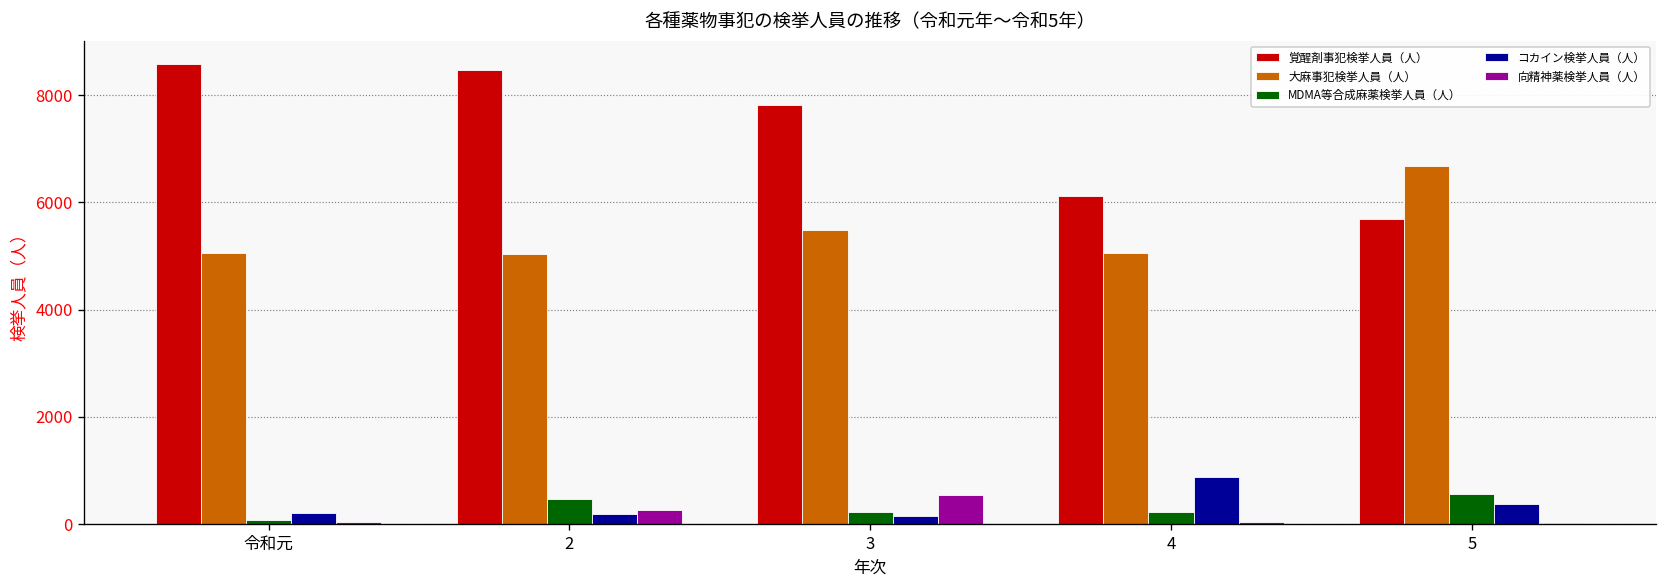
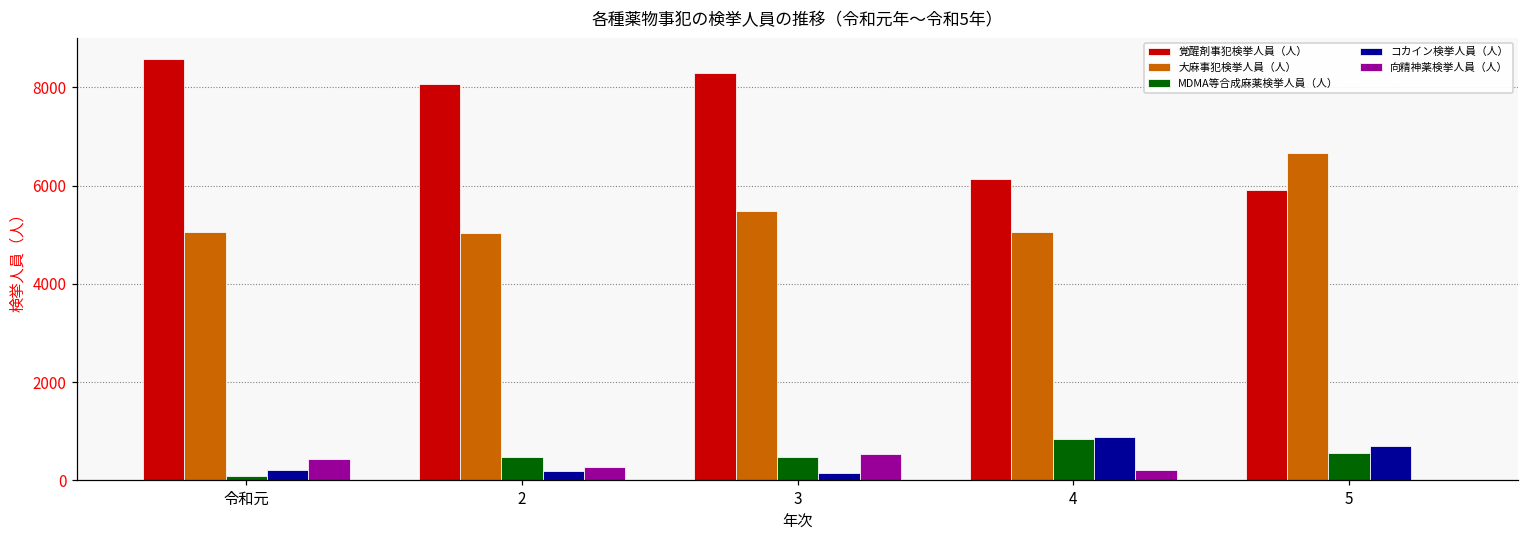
  {
    "覚醒剤事犯検挙人員（人）": {
      "令和元": 8600,
-     "2": 8500,
-     "3": 7800,
+     "2": 8100,
+     "3": 8300,
      "4": 6100,
-     "5": 5700
+     "5": 5900
    },
    "大麻事犯検挙人員（人）": {
      "令和元": 5100,
      "2": 5000,
      "3": 5500,
      "4": 5100,
      "5": 6700
    },
    "MDMA等合成麻薬検挙人員（人）": {
      "令和元": 100,
      "2": 500,
-     "3": 200,
-     "4": 200,
+     "3": 500,
+     "4": 800,
      "5": 600
    },
    "コカイン検挙人員（人）": {
      "令和元": 200,
      "2": 200,
      "3": 200,
      "4": 900,
-     "5": 400
+     "5": 700
    },
    "向精神薬検挙人員（人）": {
-     "令和元": 0,
+     "令和元": 400,
      "2": 300,
      "3": 500,
-     "4": 0
+     "4": 200
    }
  }
